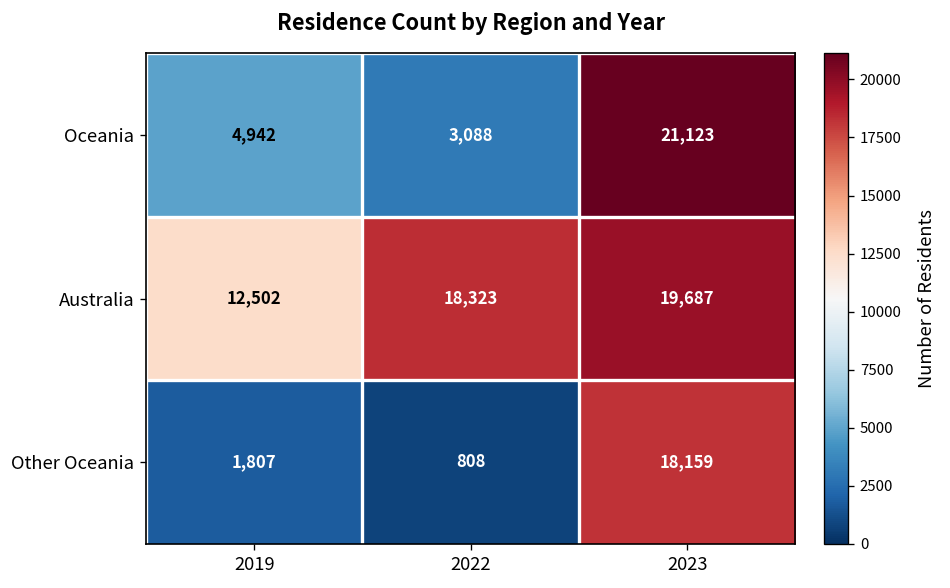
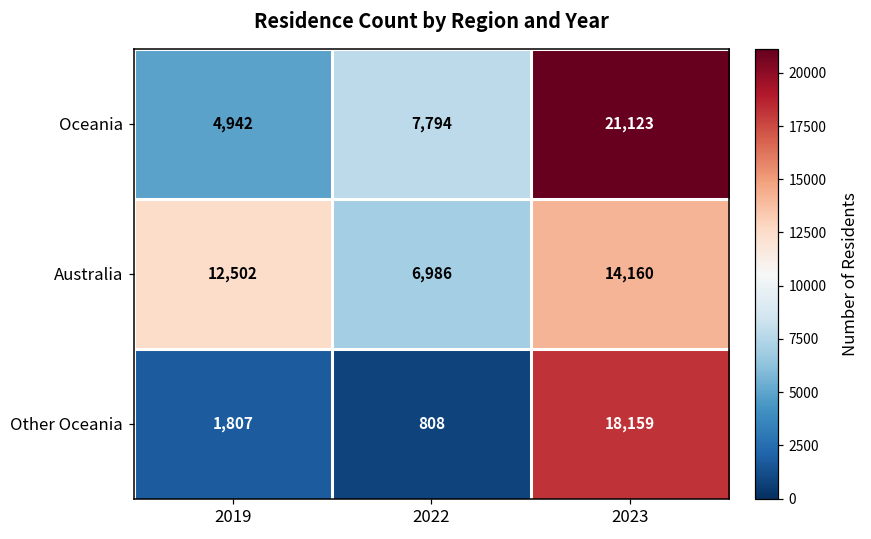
  {
    "Oceania": {
      "2019": "4,942",
-     "2022": "3,088",
+     "2022": "7,794",
      "2023": "21,123"
    },
    "Australia": {
      "2019": "12,502",
-     "2022": "18,323",
-     "2023": "19,687"
+     "2022": "6,986",
+     "2023": "14,160"
    },
    "Other Oceania": {
      "2019": "1,807",
      "2022": "808",
      "2023": "18,159"
    }
  }
